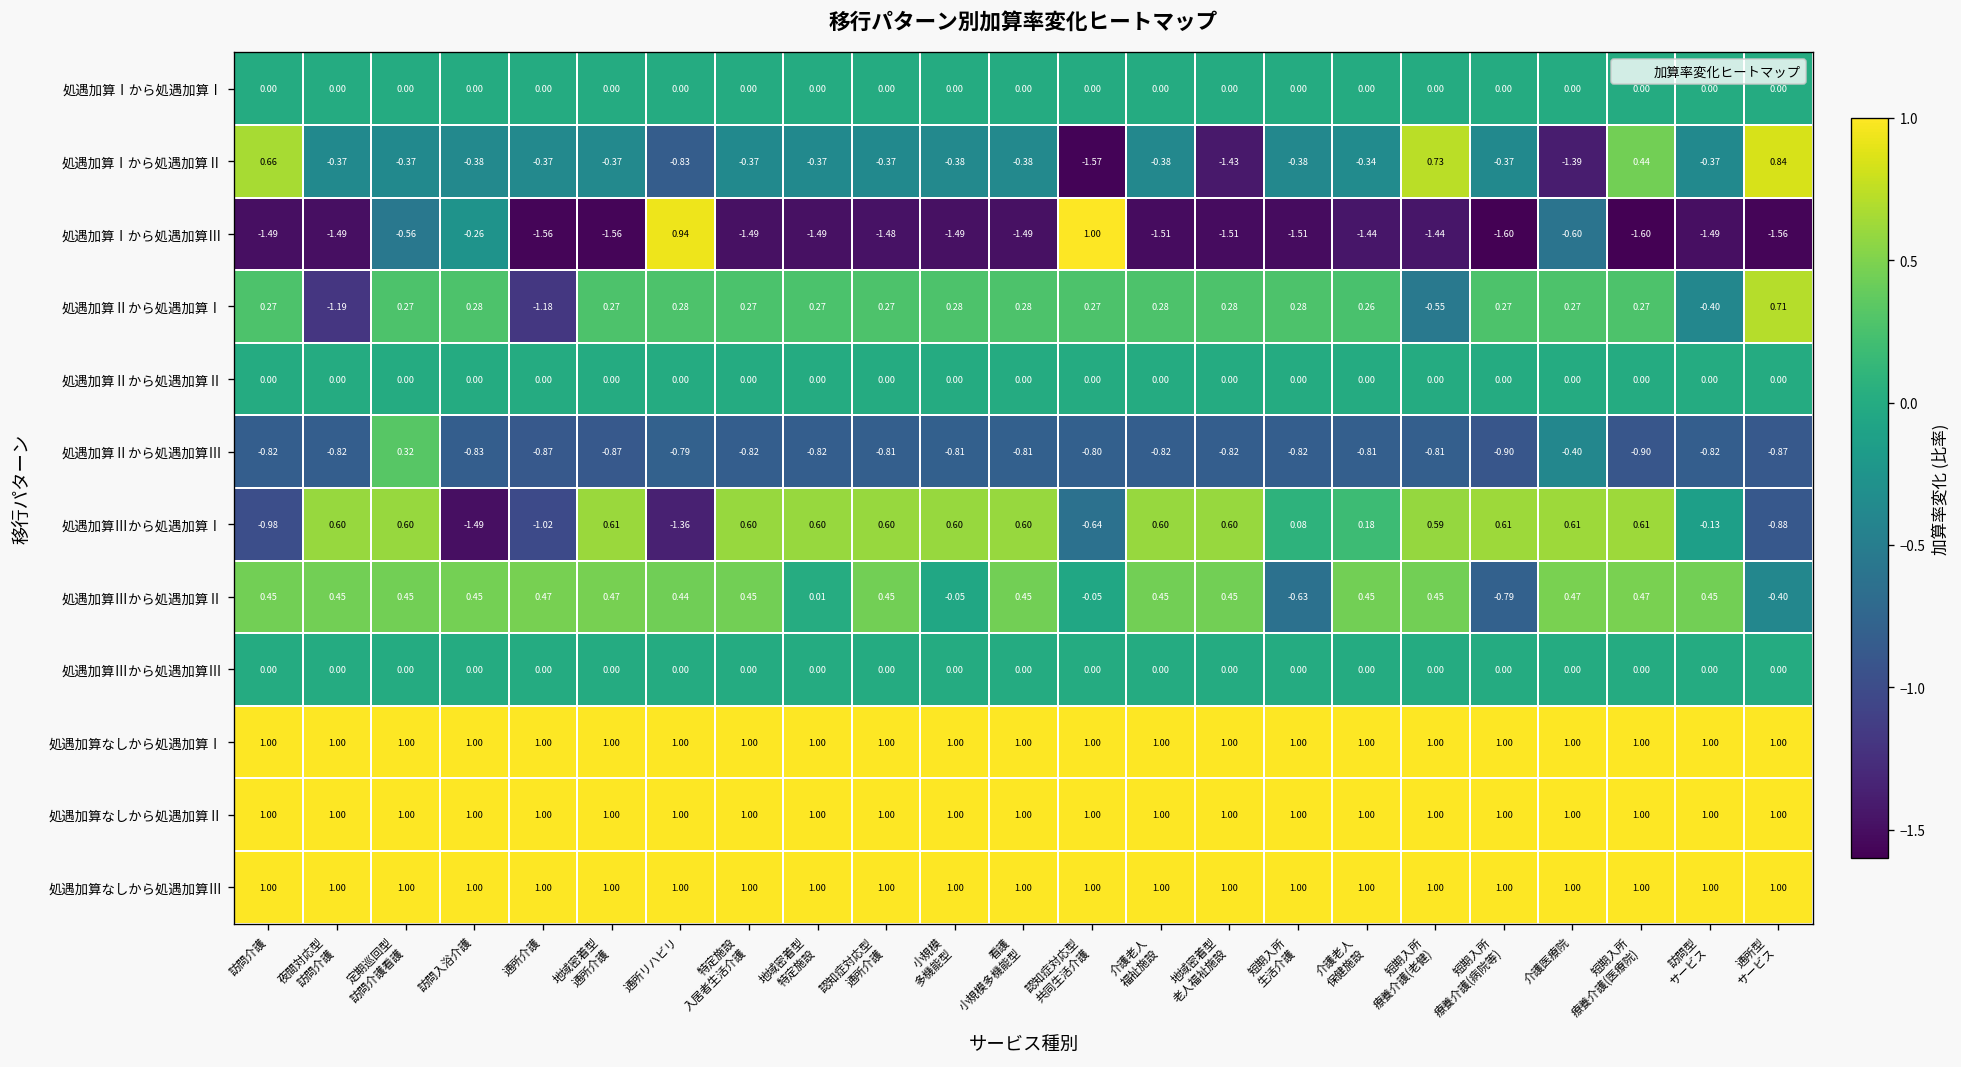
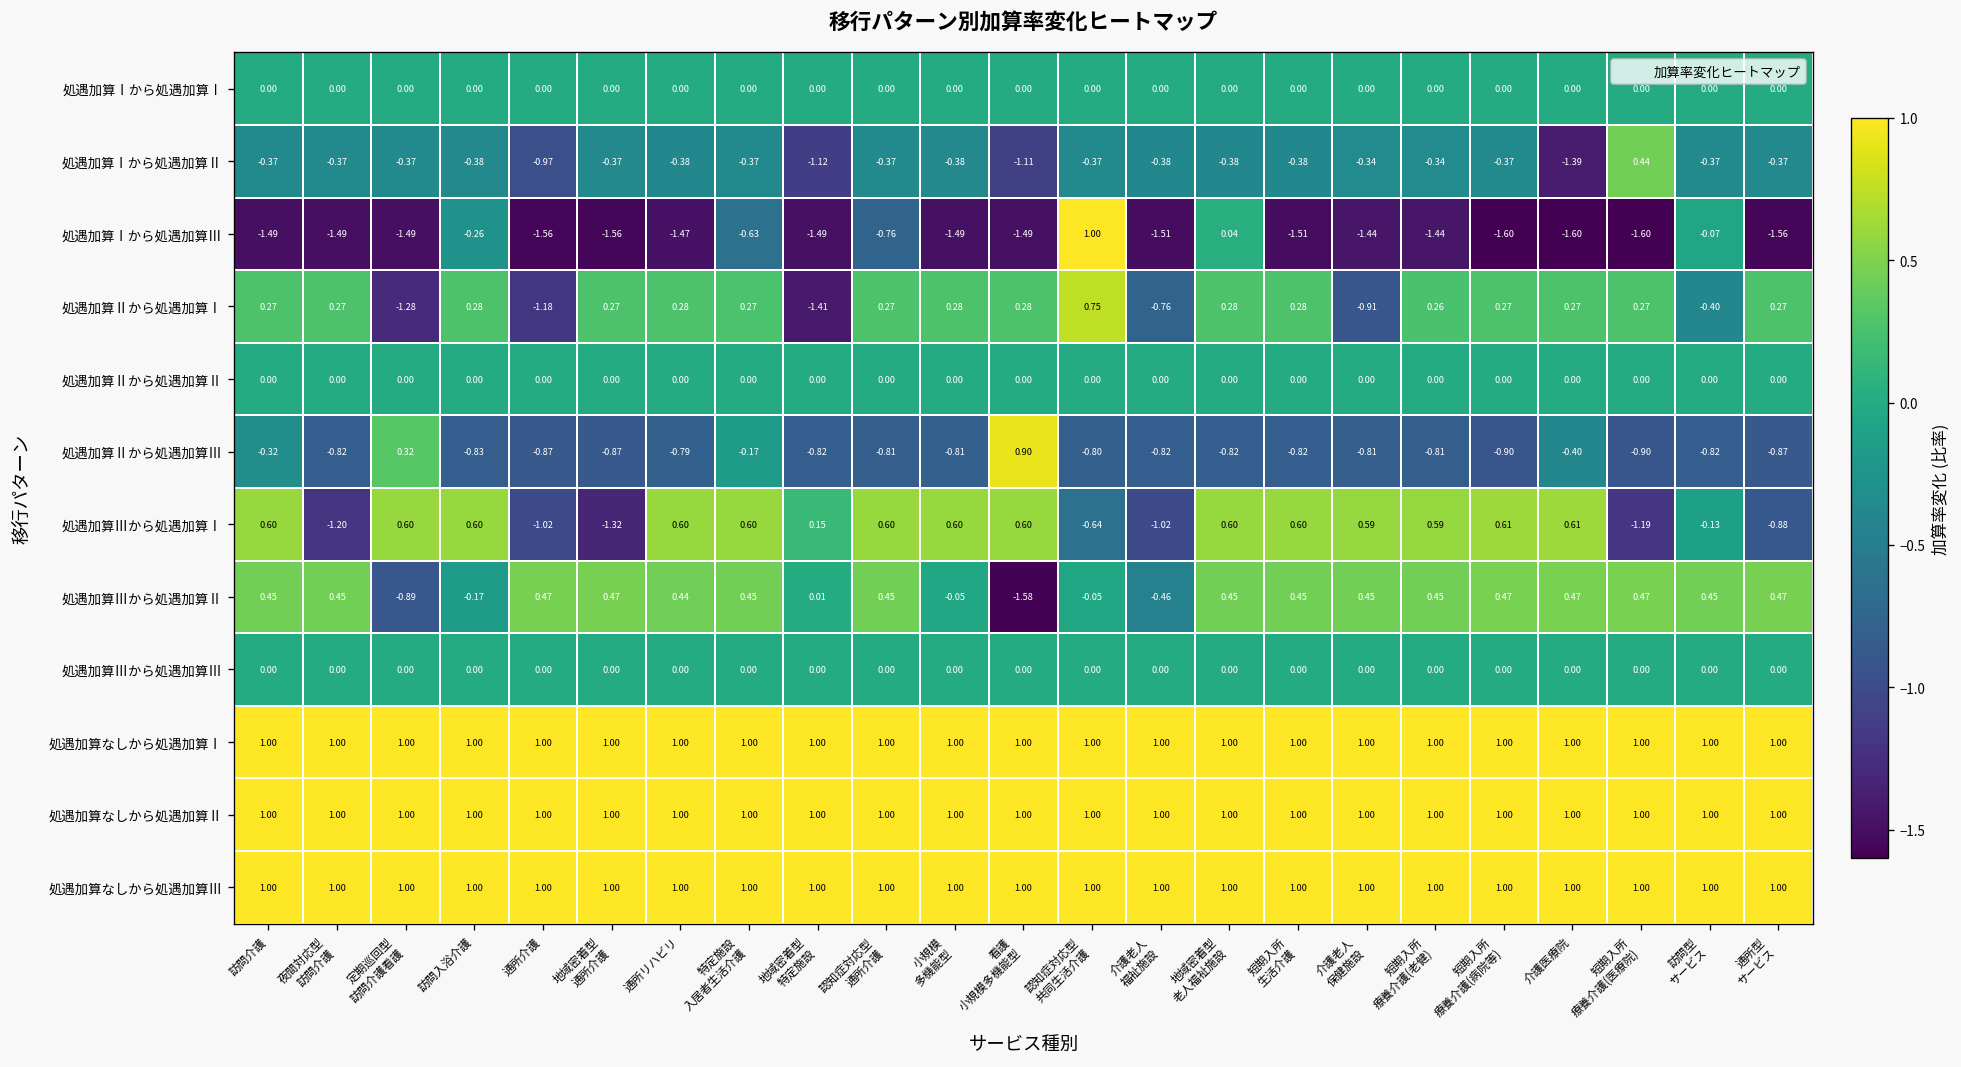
  {
    "処遇加算Ⅰから処遇加算Ⅱ": {
-     "訪問介護": 0.66,
+     "訪問介護": -0.37,
      "夜間対応型 訪問介護": -0.37,
      "定期巡回型 訪問介護看護": -0.37,
      "訪問入浴介護": -0.38,
-     "通所介護": -0.37,
+     "通所介護": -0.97,
      "地域密着型 通所介護": -0.37,
-     "通所リハビリ": -0.83,
+     "通所リハビリ": -0.38,
      "特定施設 入居者生活介護": -0.37,
-     "地域密着型 特定施設": -0.37,
+     "地域密着型 特定施設": -1.12,
      "認知症対応型 通所介護": -0.37,
      "小規模 多機能型": -0.38,
-     "看護 小規模多機能型": -0.38,
-     "認知症対応型 共同生活介護": -1.57,
+     "看護 小規模多機能型": -1.11,
+     "認知症対応型 共同生活介護": -0.37,
      "介護老人 福祉施設": -0.38,
-     "地域密着型 老人福祉施設": -1.43,
+     "地域密着型 老人福祉施設": -0.38,
      "短期入所 生活介護": -0.38,
      "介護老人 保健施設": -0.34,
-     "短期入所 療養介護(老健)": 0.73,
+     "短期入所 療養介護(老健)": -0.34,
      "短期入所 療養介護(病院等)": -0.37,
      "介護医療院": -1.39,
      "短期入所 療養介護(医療院)": 0.44,
      "訪問型 サービス": -0.37,
-     "通所型 サービス": 0.84
+     "通所型 サービス": -0.37
    },
    "処遇加算Ⅰから処遇加算Ⅲ": {
      "訪問介護": -1.49,
      "夜間対応型 訪問介護": -1.49,
-     "定期巡回型 訪問介護看護": -0.56,
+     "定期巡回型 訪問介護看護": -1.49,
      "訪問入浴介護": -0.26,
      "通所介護": -1.56,
      "地域密着型 通所介護": -1.56,
-     "通所リハビリ": 0.94,
-     "特定施設 入居者生活介護": -1.49,
+     "通所リハビリ": -1.47,
+     "特定施設 入居者生活介護": -0.63,
      "地域密着型 特定施設": -1.49,
-     "認知症対応型 通所介護": -1.48,
+     "認知症対応型 通所介護": -0.76,
      "小規模 多機能型": -1.49,
      "看護 小規模多機能型": -1.49,
      "認知症対応型 共同生活介護": 1.00,
      "介護老人 福祉施設": -1.51,
-     "地域密着型 老人福祉施設": -1.51,
+     "地域密着型 老人福祉施設": 0.04,
      "短期入所 生活介護": -1.51,
      "介護老人 保健施設": -1.44,
      "短期入所 療養介護(老健)": -1.44,
      "短期入所 療養介護(病院等)": -1.60,
-     "介護医療院": -0.60,
+     "介護医療院": -1.60,
      "短期入所 療養介護(医療院)": -1.60,
-     "訪問型 サービス": -1.49,
+     "訪問型 サービス": -0.07,
      "通所型 サービス": -1.56
    },
    "処遇加算Ⅱから処遇加算Ⅰ": {
      "訪問介護": 0.27,
-     "夜間対応型 訪問介護": -1.19,
-     "定期巡回型 訪問介護看護": 0.27,
+     "夜間対応型 訪問介護": 0.27,
+     "定期巡回型 訪問介護看護": -1.28,
      "訪問入浴介護": 0.28,
      "通所介護": -1.18,
      "地域密着型 通所介護": 0.27,
      "通所リハビリ": 0.28,
      "特定施設 入居者生活介護": 0.27,
-     "地域密着型 特定施設": 0.27,
+     "地域密着型 特定施設": -1.41,
      "認知症対応型 通所介護": 0.27,
      "小規模 多機能型": 0.28,
      "看護 小規模多機能型": 0.28,
-     "認知症対応型 共同生活介護": 0.27,
-     "介護老人 福祉施設": 0.28,
+     "認知症対応型 共同生活介護": 0.75,
+     "介護老人 福祉施設": -0.76,
      "地域密着型 老人福祉施設": 0.28,
      "短期入所 生活介護": 0.28,
-     "介護老人 保健施設": 0.26,
-     "短期入所 療養介護(老健)": -0.55,
+     "介護老人 保健施設": -0.91,
+     "短期入所 療養介護(老健)": 0.26,
      "短期入所 療養介護(病院等)": 0.27,
      "介護医療院": 0.27,
      "短期入所 療養介護(医療院)": 0.27,
      "訪問型 サービス": -0.40,
-     "通所型 サービス": 0.71
+     "通所型 サービス": 0.27
    },
    "処遇加算Ⅱから処遇加算Ⅲ": {
-     "訪問介護": -0.82,
+     "訪問介護": -0.32,
      "夜間対応型 訪問介護": -0.82,
      "定期巡回型 訪問介護看護": 0.32,
      "訪問入浴介護": -0.83,
      "通所介護": -0.87,
      "地域密着型 通所介護": -0.87,
      "通所リハビリ": -0.79,
-     "特定施設 入居者生活介護": -0.82,
+     "特定施設 入居者生活介護": -0.17,
      "地域密着型 特定施設": -0.82,
      "認知症対応型 通所介護": -0.81,
      "小規模 多機能型": -0.81,
-     "看護 小規模多機能型": -0.81,
+     "看護 小規模多機能型": 0.90,
      "認知症対応型 共同生活介護": -0.80,
      "介護老人 福祉施設": -0.82,
      "地域密着型 老人福祉施設": -0.82,
      "短期入所 生活介護": -0.82,
      "介護老人 保健施設": -0.81,
      "短期入所 療養介護(老健)": -0.81,
      "短期入所 療養介護(病院等)": -0.90,
      "介護医療院": -0.40,
      "短期入所 療養介護(医療院)": -0.90,
      "訪問型 サービス": -0.82,
      "通所型 サービス": -0.87
    },
    "処遇加算Ⅲから処遇加算Ⅰ": {
-     "訪問介護": -0.98,
-     "夜間対応型 訪問介護": 0.60,
+     "訪問介護": 0.60,
+     "夜間対応型 訪問介護": -1.20,
      "定期巡回型 訪問介護看護": 0.60,
-     "訪問入浴介護": -1.49,
+     "訪問入浴介護": 0.60,
      "通所介護": -1.02,
-     "地域密着型 通所介護": 0.61,
-     "通所リハビリ": -1.36,
+     "地域密着型 通所介護": -1.32,
+     "通所リハビリ": 0.60,
      "特定施設 入居者生活介護": 0.60,
-     "地域密着型 特定施設": 0.60,
+     "地域密着型 特定施設": 0.15,
      "認知症対応型 通所介護": 0.60,
      "小規模 多機能型": 0.60,
      "看護 小規模多機能型": 0.60,
      "認知症対応型 共同生活介護": -0.64,
-     "介護老人 福祉施設": 0.60,
+     "介護老人 福祉施設": -1.02,
      "地域密着型 老人福祉施設": 0.60,
-     "短期入所 生活介護": 0.08,
-     "介護老人 保健施設": 0.18,
+     "短期入所 生活介護": 0.60,
+     "介護老人 保健施設": 0.59,
      "短期入所 療養介護(老健)": 0.59,
      "短期入所 療養介護(病院等)": 0.61,
      "介護医療院": 0.61,
-     "短期入所 療養介護(医療院)": 0.61,
+     "短期入所 療養介護(医療院)": -1.19,
      "訪問型 サービス": -0.13,
      "通所型 サービス": -0.88
    },
    "処遇加算Ⅲから処遇加算Ⅱ": {
      "訪問介護": 0.45,
      "夜間対応型 訪問介護": 0.45,
-     "定期巡回型 訪問介護看護": 0.45,
-     "訪問入浴介護": 0.45,
+     "定期巡回型 訪問介護看護": -0.89,
+     "訪問入浴介護": -0.17,
      "通所介護": 0.47,
      "地域密着型 通所介護": 0.47,
      "通所リハビリ": 0.44,
      "特定施設 入居者生活介護": 0.45,
      "地域密着型 特定施設": 0.01,
      "認知症対応型 通所介護": 0.45,
      "小規模 多機能型": -0.05,
-     "看護 小規模多機能型": 0.45,
+     "看護 小規模多機能型": -1.58,
      "認知症対応型 共同生活介護": -0.05,
-     "介護老人 福祉施設": 0.45,
+     "介護老人 福祉施設": -0.46,
      "地域密着型 老人福祉施設": 0.45,
-     "短期入所 生活介護": -0.63,
+     "短期入所 生活介護": 0.45,
      "介護老人 保健施設": 0.45,
      "短期入所 療養介護(老健)": 0.45,
-     "短期入所 療養介護(病院等)": -0.79,
+     "短期入所 療養介護(病院等)": 0.47,
      "介護医療院": 0.47,
      "短期入所 療養介護(医療院)": 0.47,
      "訪問型 サービス": 0.45,
-     "通所型 サービス": -0.40
+     "通所型 サービス": 0.47
    }
  }
